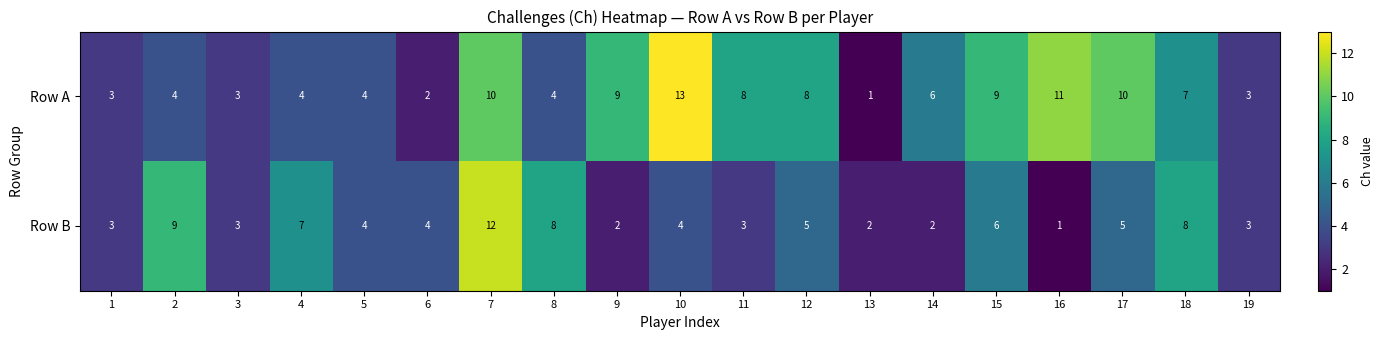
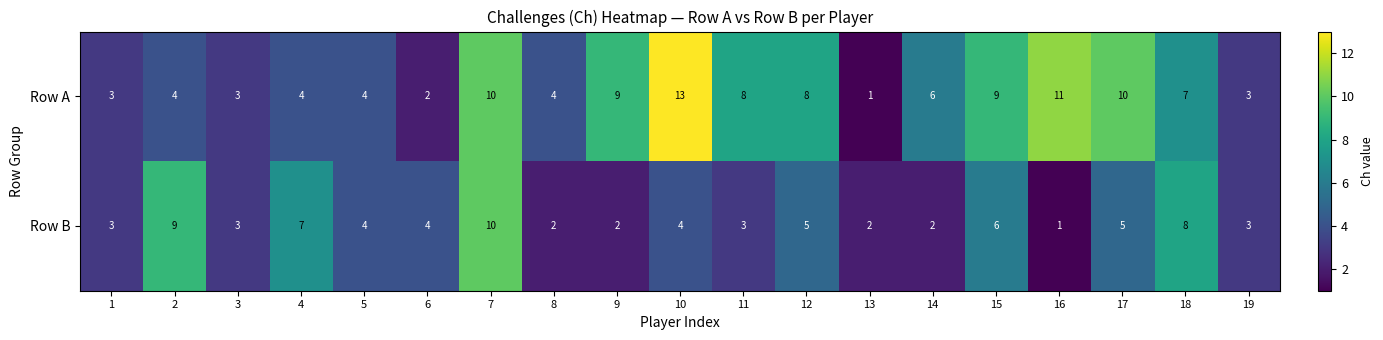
  {
    "Row A": {
      "1": 3,
      "2": 4,
      "3": 3,
      "4": 4,
      "5": 4,
      "6": 2,
      "7": 10,
      "8": 4,
      "9": 9,
      "10": 13,
      "11": 8,
      "12": 8,
      "13": 1,
      "14": 6,
      "15": 9,
      "16": 11,
      "17": 10,
      "18": 7,
      "19": 3
    },
    "Row B": {
      "1": 3,
      "2": 9,
      "3": 3,
      "4": 7,
      "5": 4,
      "6": 4,
-     "7": 12,
-     "8": 8,
+     "7": 10,
+     "8": 2,
      "9": 2,
      "10": 4,
      "11": 3,
      "12": 5,
      "13": 2,
      "14": 2,
      "15": 6,
      "16": 1,
      "17": 5,
      "18": 8,
      "19": 3
    }
  }
